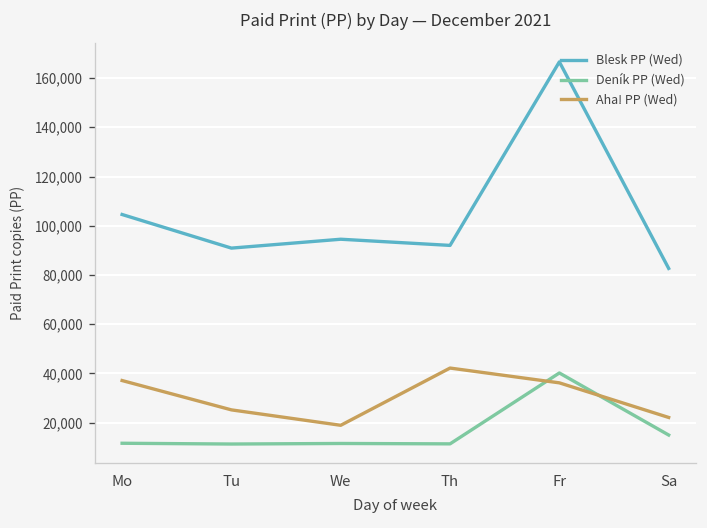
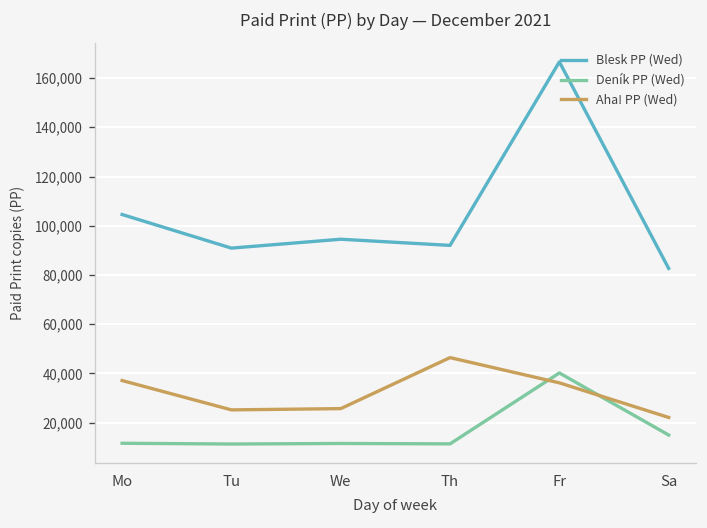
  {
    "Aha! PP (Wed)": {
      "Mo": "37,000",
      "Tu": "25,000",
-     "We": "19,000",
-     "Th": "42,000",
+     "We": "26,000",
+     "Th": "46,000",
      "Fr": "36,000",
      "Sa": "22,000"
    }
  }
